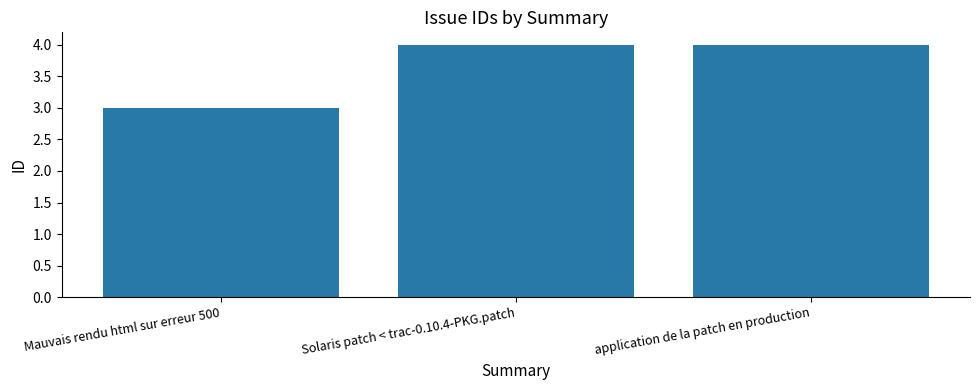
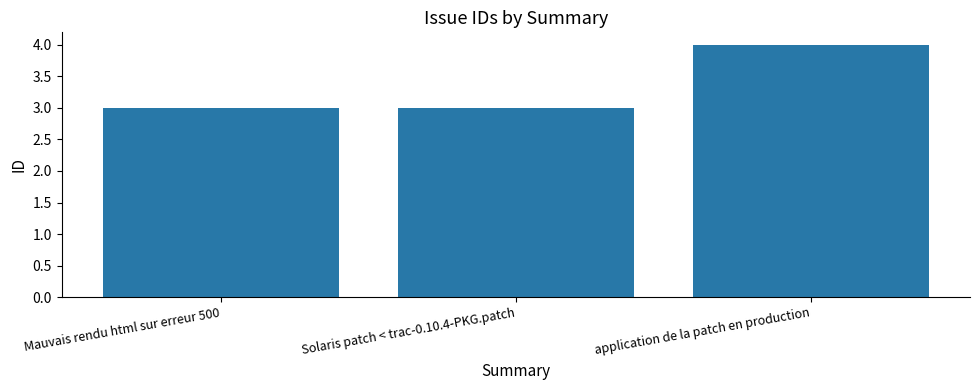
  {
    "Mauvais rendu html sur erreur 500": 3,
-   "Solaris patch < trac-0.10.4-PKG.patch": 4,
+   "Solaris patch < trac-0.10.4-PKG.patch": 3,
    "application de la patch en production": 4
  }
